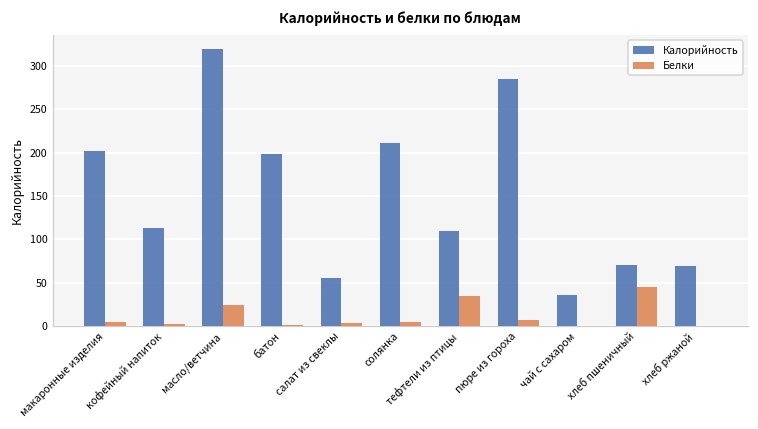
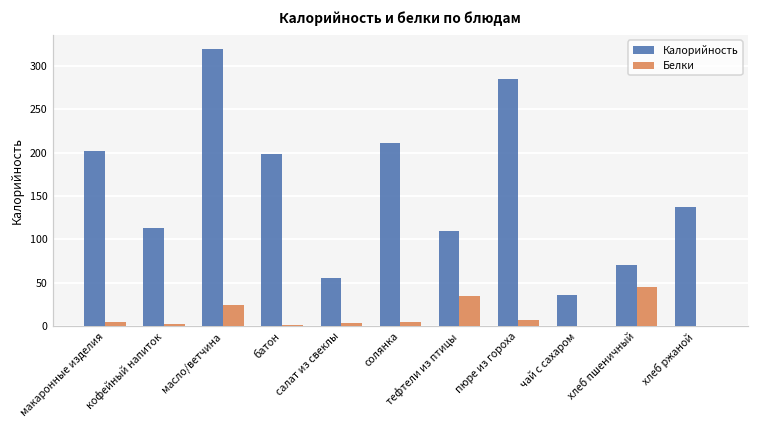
  {
    "Калорийность": {
      "макаронные изделия": 200,
      "кофейный напиток": 110,
      "масло/ветчина": 320,
      "батон": 200,
      "салат из свеклы": 60,
      "солянка": 210,
      "тефтели из птицы": 110,
      "пюре из гороха": 290,
      "чай с сахаром": 40,
      "хлеб пшеничный": 70,
-     "хлеб ржаной": 70
+     "хлеб ржаной": 140
    },
    "Белки": {
      "макаронные изделия": 10,
      "масло/ветчина": 20,
      "салат из свеклы": 0,
      "солянка": 0,
      "тефтели из птицы": 30,
      "пюре из гороха": 10,
      "чай с сахаром": 0,
      "хлеб пшеничный": 40
    }
  }
